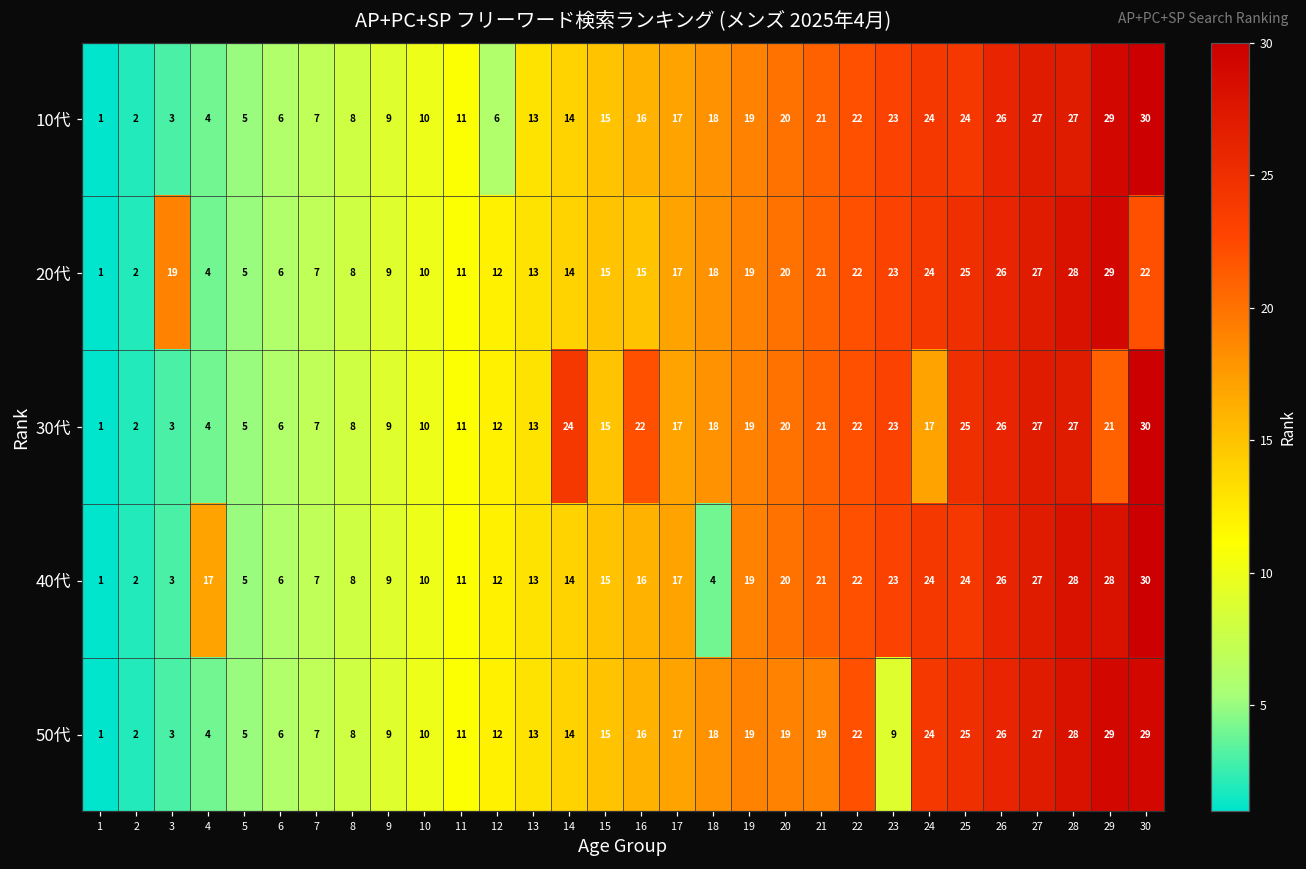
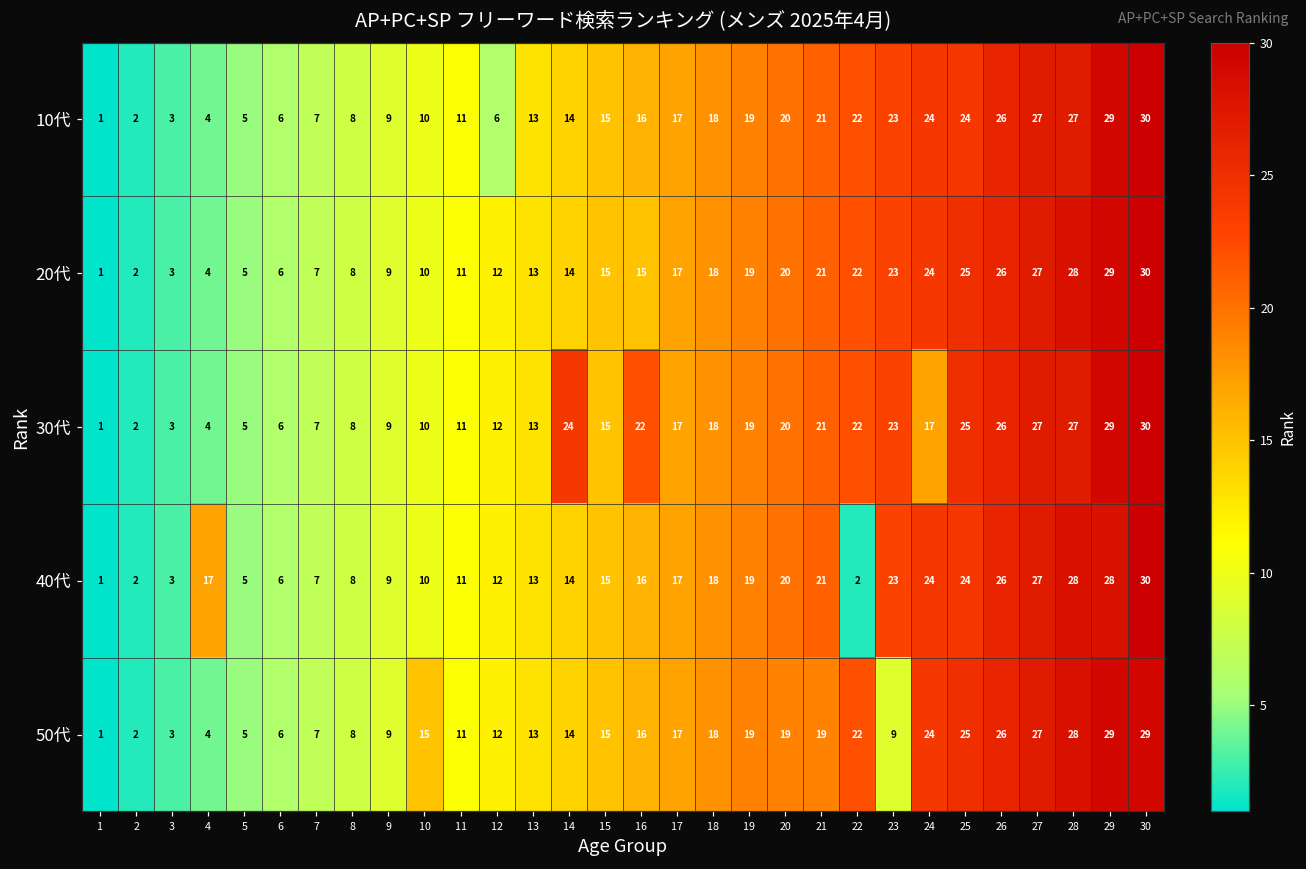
  {
    "10代": {
      "1": 1,
      "2": 2,
      "3": 3,
      "4": 4,
      "5": 5,
      "6": 6,
      "7": 7,
      "8": 8,
      "9": 9,
      "10": 10,
      "11": 11,
      "12": 6,
      "13": 13,
      "14": 14,
      "15": 15,
      "16": 16,
      "17": 17,
      "18": 18,
      "19": 19,
      "20": 20,
      "21": 21,
      "22": 22,
      "23": 23,
      "24": 24,
      "25": 24,
      "26": 26,
      "27": 27,
      "28": 27,
      "29": 29,
      "30": 30
    },
    "20代": {
      "1": 1,
      "2": 2,
-     "3": 19,
+     "3": 3,
      "4": 4,
      "5": 5,
      "6": 6,
      "7": 7,
      "8": 8,
      "9": 9,
      "10": 10,
      "11": 11,
      "12": 12,
      "13": 13,
      "14": 14,
      "15": 15,
      "16": 15,
      "17": 17,
      "18": 18,
      "19": 19,
      "20": 20,
      "21": 21,
      "22": 22,
      "23": 23,
      "24": 24,
      "25": 25,
      "26": 26,
      "27": 27,
      "28": 28,
      "29": 29,
-     "30": 22
+     "30": 30
    },
    "30代": {
      "1": 1,
      "2": 2,
      "3": 3,
      "4": 4,
      "5": 5,
      "6": 6,
      "7": 7,
      "8": 8,
      "9": 9,
      "10": 10,
      "11": 11,
      "12": 12,
      "13": 13,
      "14": 24,
      "15": 15,
      "16": 22,
      "17": 17,
      "18": 18,
      "19": 19,
      "20": 20,
      "21": 21,
      "22": 22,
      "23": 23,
      "24": 17,
      "25": 25,
      "26": 26,
      "27": 27,
      "28": 27,
-     "29": 21,
+     "29": 29,
      "30": 30
    },
    "40代": {
      "1": 1,
      "2": 2,
      "3": 3,
      "4": 17,
      "5": 5,
      "6": 6,
      "7": 7,
      "8": 8,
      "9": 9,
      "10": 10,
      "11": 11,
      "12": 12,
      "13": 13,
      "14": 14,
      "15": 15,
      "16": 16,
      "17": 17,
-     "18": 4,
+     "18": 18,
      "19": 19,
      "20": 20,
      "21": 21,
-     "22": 22,
+     "22": 2,
      "23": 23,
      "24": 24,
      "25": 24,
      "26": 26,
      "27": 27,
      "28": 28,
      "29": 28,
      "30": 30
    },
    "50代": {
      "1": 1,
      "2": 2,
      "3": 3,
      "4": 4,
      "5": 5,
      "6": 6,
      "7": 7,
      "8": 8,
      "9": 9,
-     "10": 10,
+     "10": 15,
      "11": 11,
      "12": 12,
      "13": 13,
      "14": 14,
      "15": 15,
      "16": 16,
      "17": 17,
      "18": 18,
      "19": 19,
      "20": 19,
      "21": 19,
      "22": 22,
      "23": 9,
      "24": 24,
      "25": 25,
      "26": 26,
      "27": 27,
      "28": 28,
      "29": 29,
      "30": 29
    }
  }
